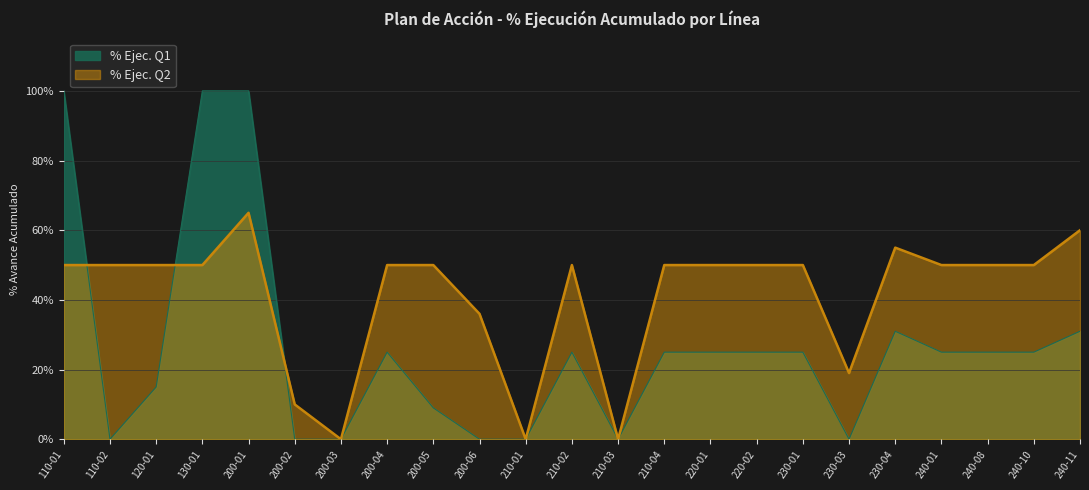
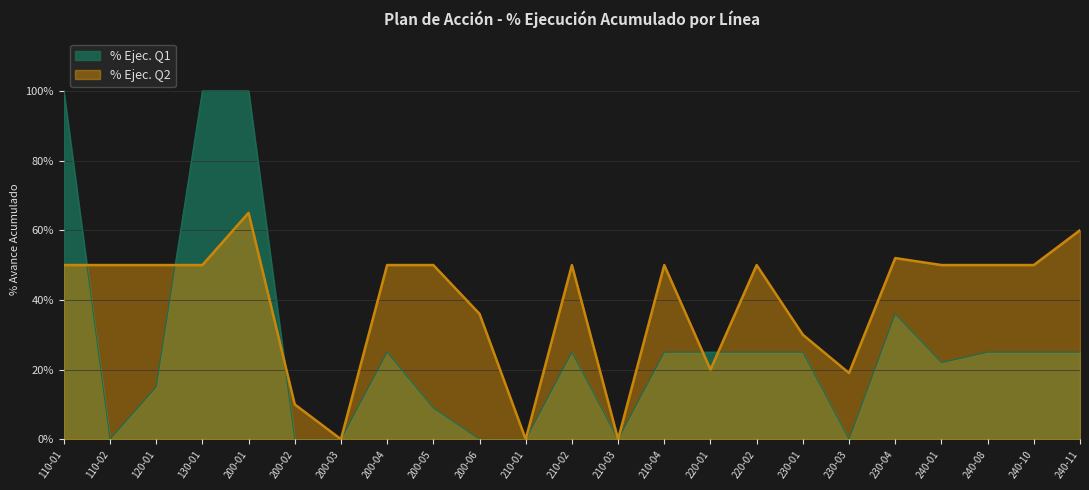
  {
    "% Ejec. Q1": {
      "110-01": "100%",
      "110-02": "0%",
      "120-01": "15%",
      "130-01": "100%",
      "200-01": "100%",
      "200-02": "0%",
      "200-04": "25%",
      "200-05": "9%",
      "200-06": "0%",
      "210-02": "25%",
      "210-04": "25%",
      "220-01": "25%",
      "220-02": "25%",
      "230-01": "25%",
      "230-03": "0%",
-     "230-04": "31%",
-     "240-01": "25%",
+     "230-04": "36%",
+     "240-01": "22%",
      "240-08": "25%",
      "240-10": "25%",
-     "240-11": "31%"
+     "240-11": "25%"
    },
    "% Ejec. Q2": {
      "110-01": "50%",
      "110-02": "50%",
      "120-01": "50%",
      "130-01": "50%",
      "200-01": "65%",
      "200-02": "10%",
      "200-04": "50%",
      "200-05": "50%",
      "200-06": "36%",
      "210-02": "50%",
      "210-04": "50%",
-     "220-01": "50%",
+     "220-01": "20%",
      "220-02": "50%",
-     "230-01": "50%",
+     "230-01": "30%",
      "230-03": "19%",
-     "230-04": "55%",
+     "230-04": "52%",
      "240-01": "50%",
      "240-08": "50%",
      "240-10": "50%",
      "240-11": "60%"
    }
  }
